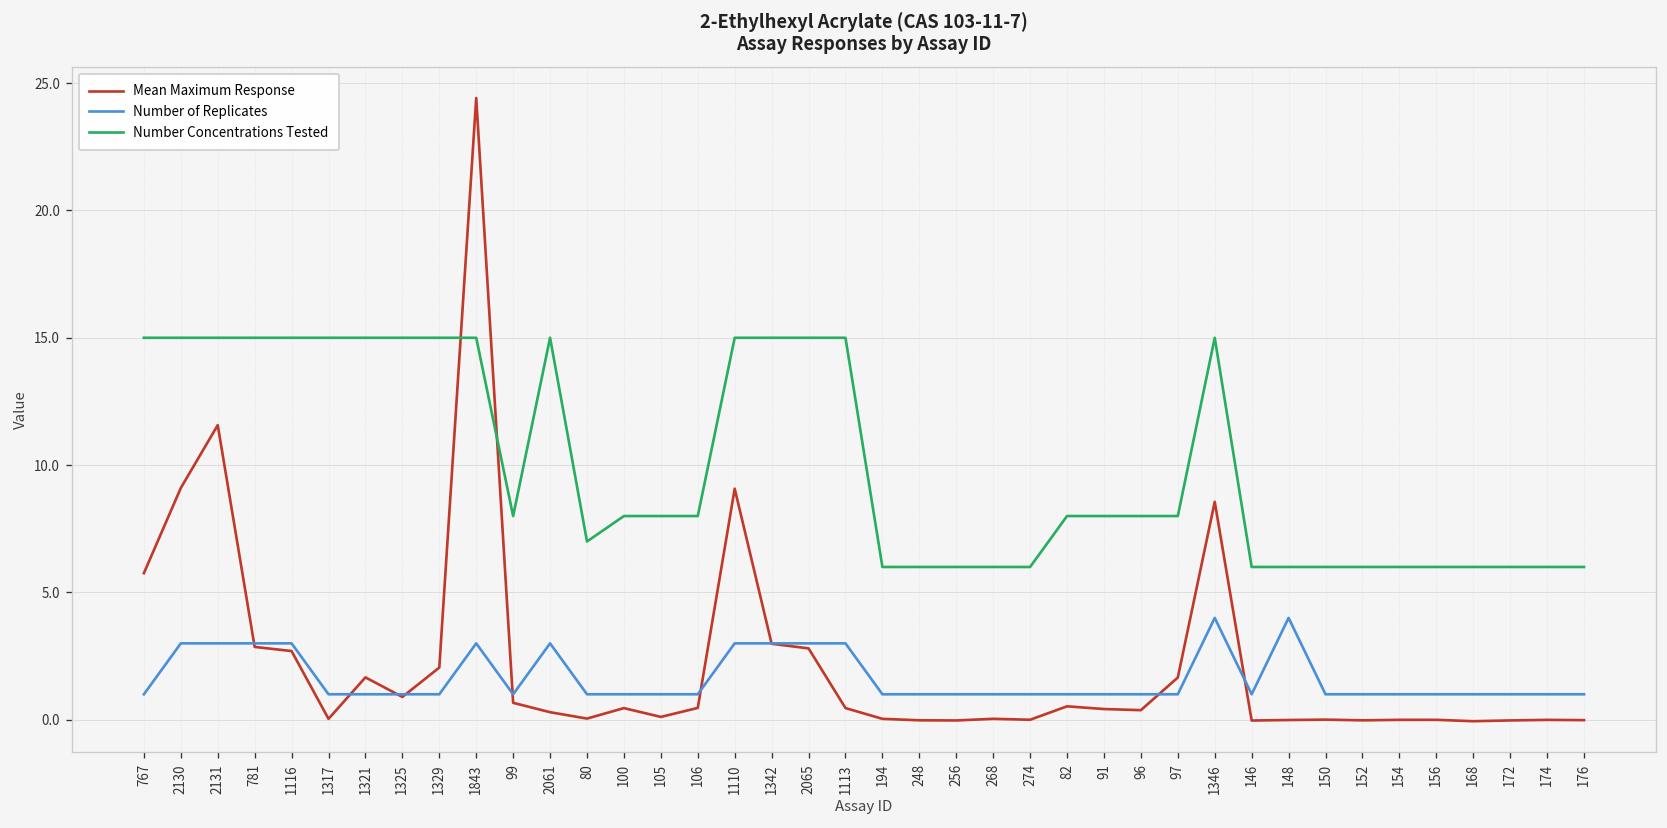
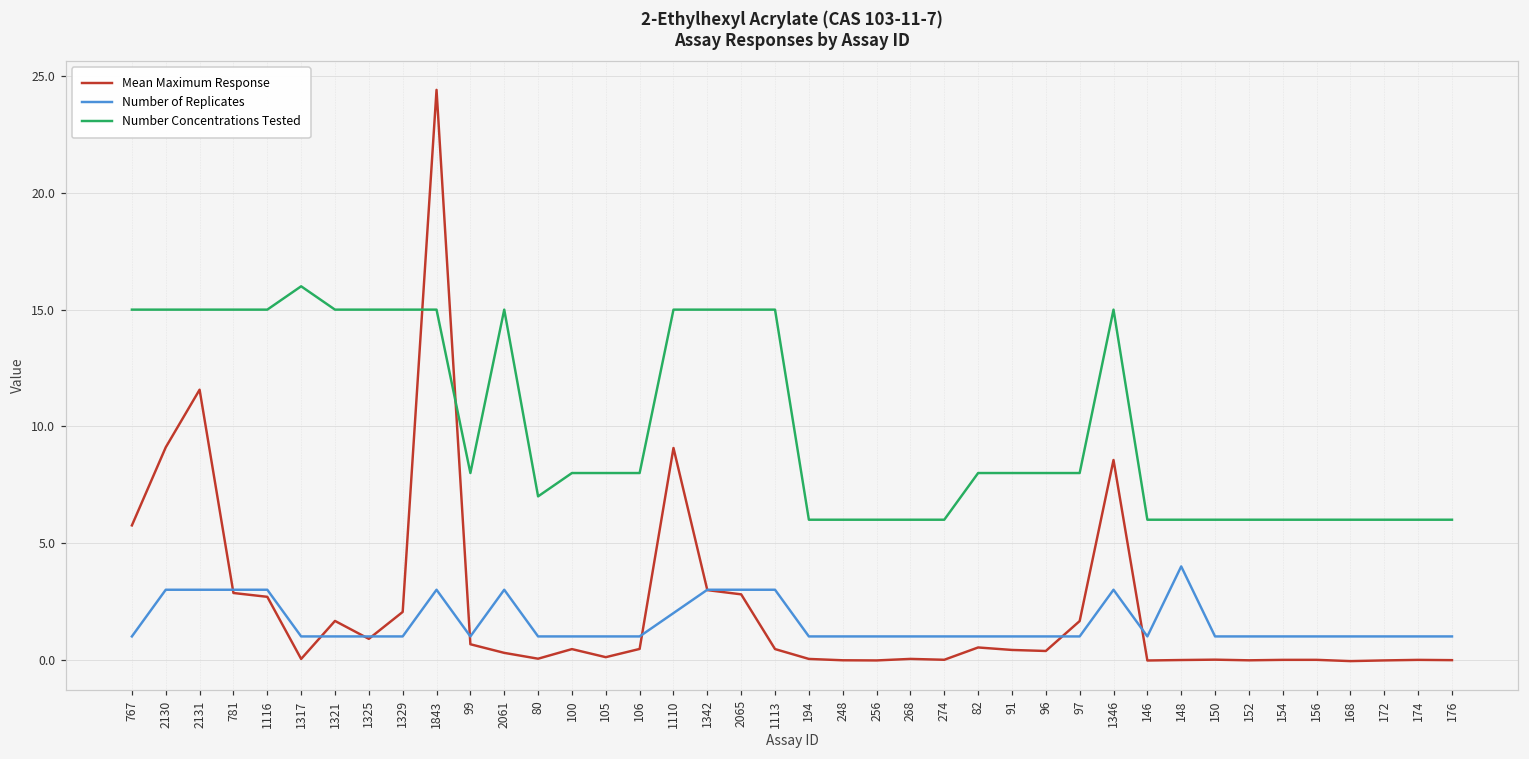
  {
    "Mean Maximum Response": {
      "767": 5.8,
      "2130": 9,
      "2131": 11.6,
      "781": 2.9,
      "1116": 2.7,
      "1317": 0,
      "1321": 1.7,
      "1329": 2,
      "1843": 24.4,
      "99": 0.7,
      "2061": 0.3,
      "80": 0,
      "100": 0.5,
      "105": 0,
      "106": 0.5,
      "1110": 9,
      "2065": 2.8,
      "1113": 0.5,
      "194": 0,
      "248": 0,
      "256": 0,
      "268": 0,
      "274": 0,
      "82": 0.5,
      "91": 0.4,
      "96": 0.4,
      "97": 1.7,
      "1346": 8.6,
      "146": 0,
      "148": 0,
      "150": 0,
      "152": 0,
      "154": 0,
      "156": 0,
      "168": 0,
      "172": 0,
      "174": 0,
      "176": 0
    },
    "Number of Replicates": {
      "767": 1,
      "2130": 3,
      "2131": 3,
      "781": 3,
      "1116": 3,
      "1317": 1,
      "1321": 1,
      "1329": 1,
      "1843": 3,
      "99": 1,
      "2061": 3,
      "80": 1,
      "100": 1,
      "105": 1,
      "106": 1,
-     "1110": 3,
+     "1110": 2,
      "2065": 3,
      "1113": 3,
      "194": 1,
      "248": 1,
      "256": 1,
      "268": 1,
      "274": 1,
      "82": 1,
      "91": 1,
      "96": 1,
      "97": 1,
-     "1346": 4,
+     "1346": 3,
      "146": 1,
      "148": 4,
      "150": 1,
      "152": 1,
      "154": 1,
      "156": 1,
      "168": 1,
      "172": 1,
      "174": 1,
      "176": 1
    },
    "Number Concentrations Tested": {
      "767": 15,
      "2130": 15,
      "2131": 15,
      "781": 15,
      "1116": 15,
-     "1317": 15,
+     "1317": 16,
      "1321": 15,
      "1325": 15,
      "1329": 15,
      "1843": 15,
      "99": 8,
      "2061": 15,
      "80": 7,
      "100": 8,
      "105": 8,
      "106": 8,
      "1110": 15,
      "1342": 15,
      "2065": 15,
      "1113": 15,
      "194": 6,
      "248": 6,
      "256": 6,
      "268": 6,
      "274": 6,
      "82": 8,
      "91": 8,
      "96": 8,
      "97": 8,
      "1346": 15,
      "146": 6,
      "148": 6,
      "150": 6,
      "152": 6,
      "154": 6,
      "156": 6,
      "168": 6,
      "172": 6,
      "174": 6,
      "176": 6
    }
  }
